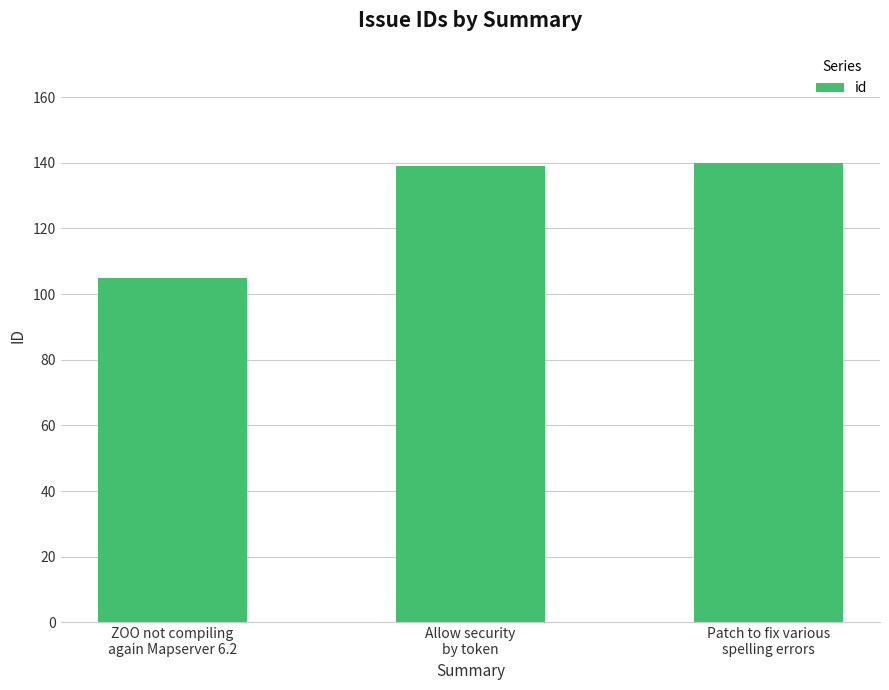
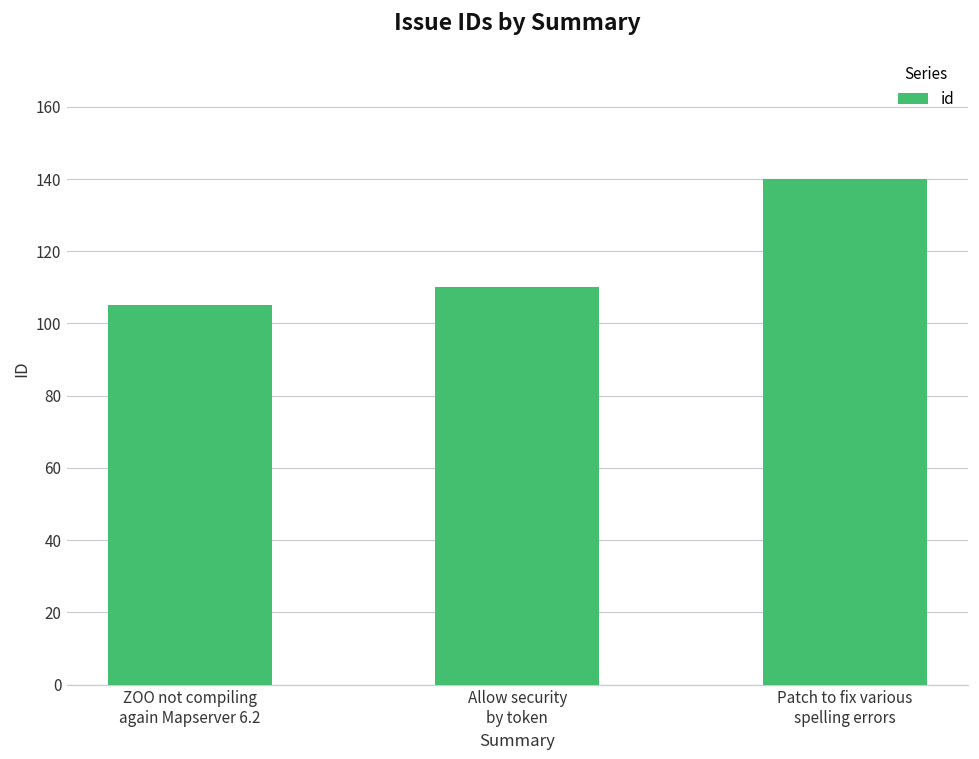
  {
    "ZOO not compiling again Mapserver 6.2": 105,
-   "Allow security by token": 139,
+   "Allow security by token": 110,
    "Patch to fix various spelling errors": 140
  }
